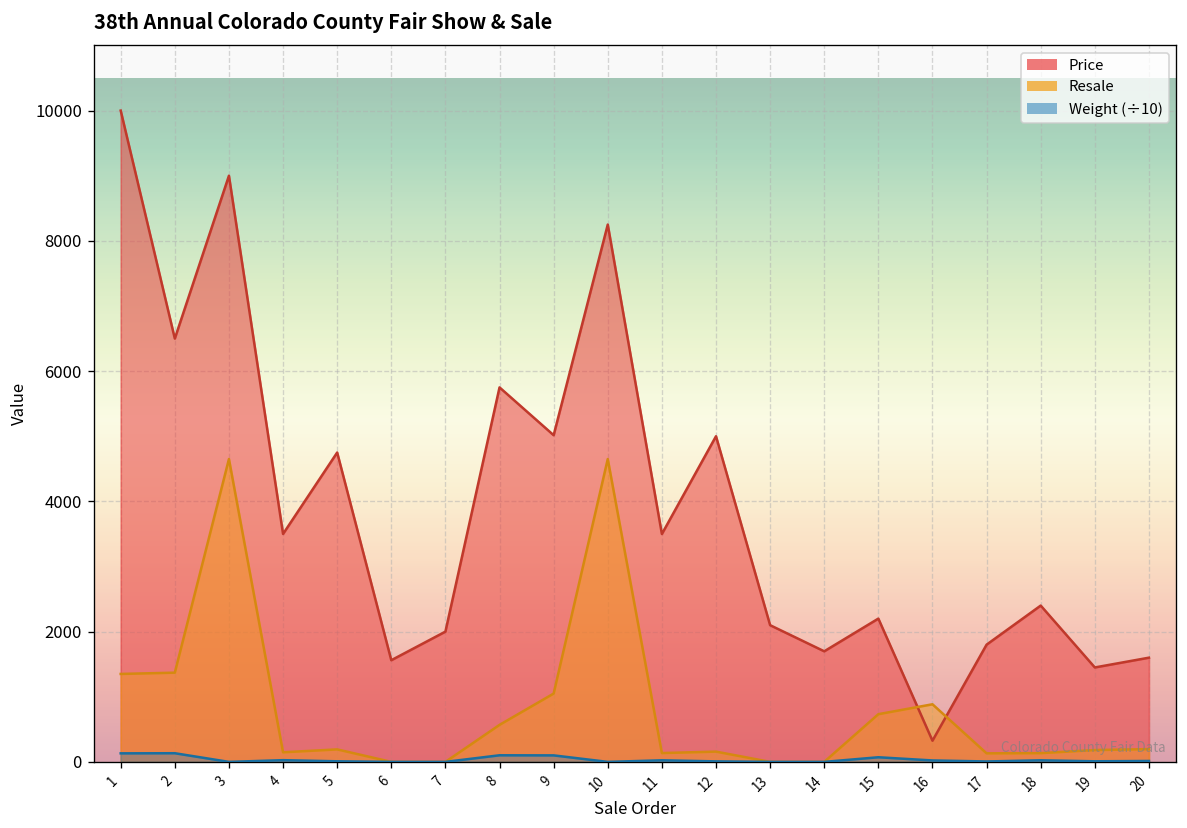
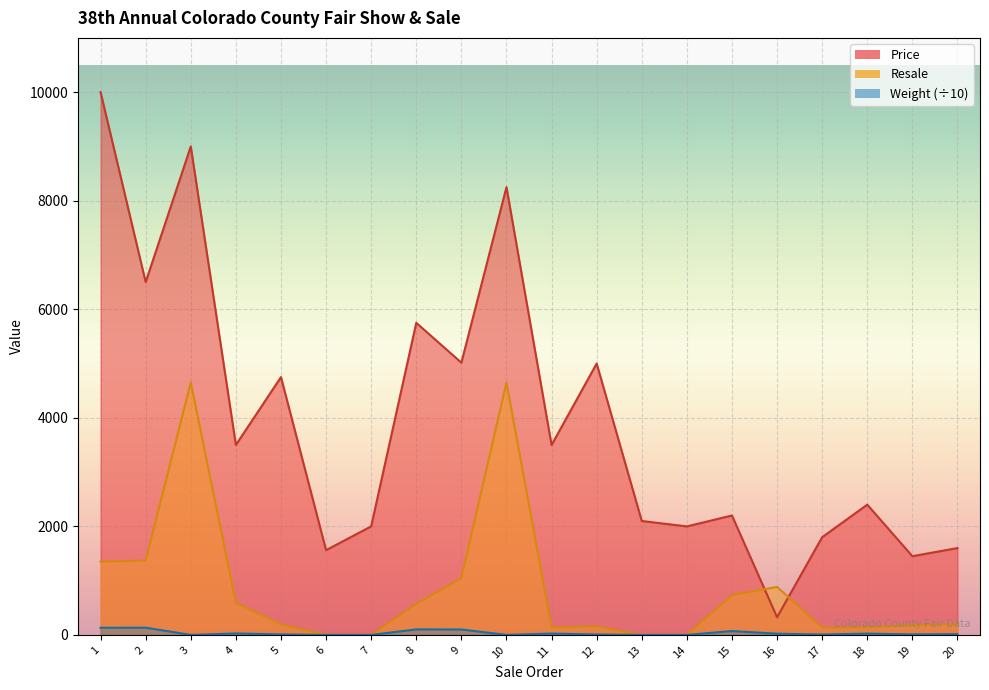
  {
    "Price": {
      "1": 10000,
      "2": 6500,
      "3": 9000,
      "4": 3500,
      "5": 4800,
      "6": 1600,
      "7": 2000,
      "8": 5800,
      "9": 5000,
      "10": 8300,
      "11": 3500,
      "12": 5000,
      "13": 2100,
-     "14": 1700,
+     "14": 2000,
      "15": 2200,
      "16": 300,
      "17": 1800,
      "18": 2400,
      "19": 1500,
      "20": 1600
    },
    "Resale": {
      "1": 1400,
      "2": 1400,
      "3": 4700,
-     "4": 100,
+     "4": 600,
      "5": 200,
      "8": 600,
      "9": 1000,
      "10": 4700,
      "11": 100,
      "12": 200,
      "15": 700,
      "16": 900,
      "17": 100,
      "18": 100,
      "19": 200,
      "20": 200
    },
    "Weight (÷10)": {
      "1": 100,
      "2": 100,
      "3": 0,
      "4": 0,
      "5": 0,
      "8": 100,
      "9": 100,
      "10": 0,
      "11": 0,
      "12": 0,
      "15": 100,
      "16": 0,
      "17": 0,
      "18": 0,
      "19": 0,
      "20": 0
    }
  }
